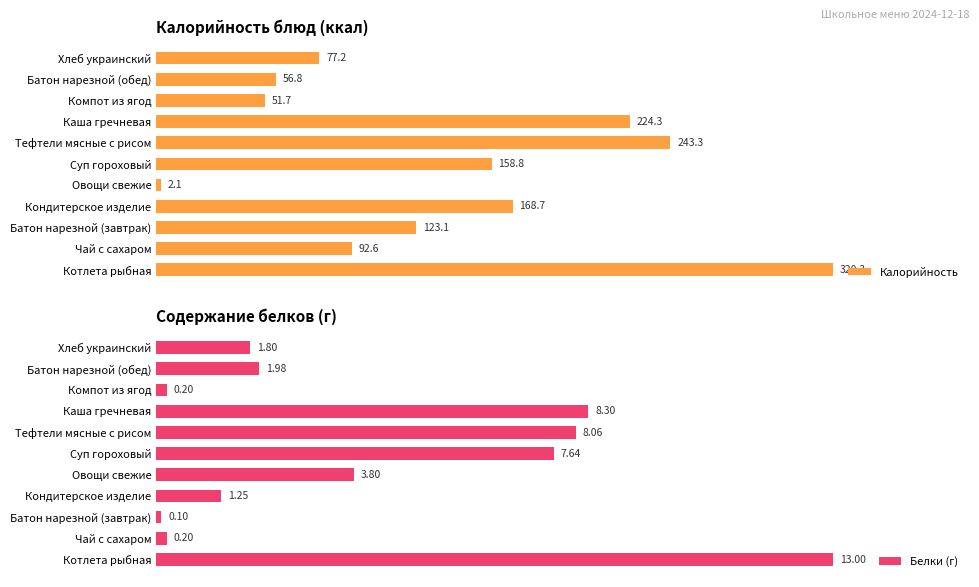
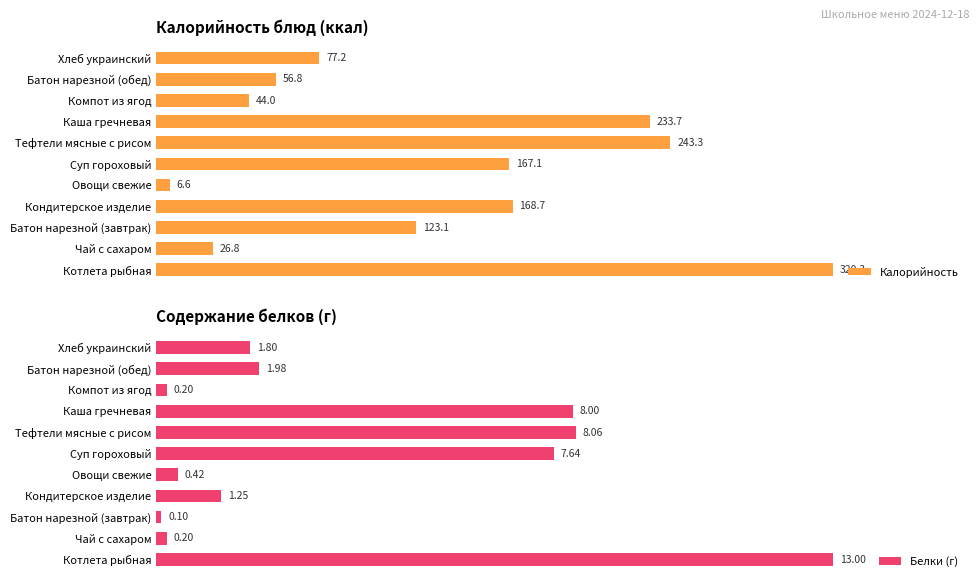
  {
    "Калорийность блюд (ккал)": {
      "Хлеб украинский": 77.2,
      "Батон нарезной (обед)": 56.8,
-     "Компот из ягод": 51.7,
-     "Каша гречневая": 224.3,
+     "Компот из ягод": 44.0,
+     "Каша гречневая": 233.7,
      "Тефтели мясные с рисом": 243.3,
-     "Суп гороховый": 158.8,
-     "Овощи свежие": 2.1,
+     "Суп гороховый": 167.1,
+     "Овощи свежие": 6.6,
      "Кондитерское изделие": 168.7,
      "Батон нарезной (завтрак)": 123.1,
-     "Чай с сахаром": 92.6,
+     "Чай с сахаром": 26.8,
      "Котлета рыбная": 320.3
    },
    "Содержание белков (г)": {
      "Хлеб украинский": 1.80,
      "Батон нарезной (обед)": 1.98,
      "Компот из ягод": 0.20,
-     "Каша гречневая": 8.30,
+     "Каша гречневая": 8.00,
      "Тефтели мясные с рисом": 8.06,
      "Суп гороховый": 7.64,
-     "Овощи свежие": 3.80,
+     "Овощи свежие": 0.42,
      "Кондитерское изделие": 1.25,
      "Батон нарезной (завтрак)": 0.10,
      "Чай с сахаром": 0.20,
      "Котлета рыбная": 13.00
    }
  }
